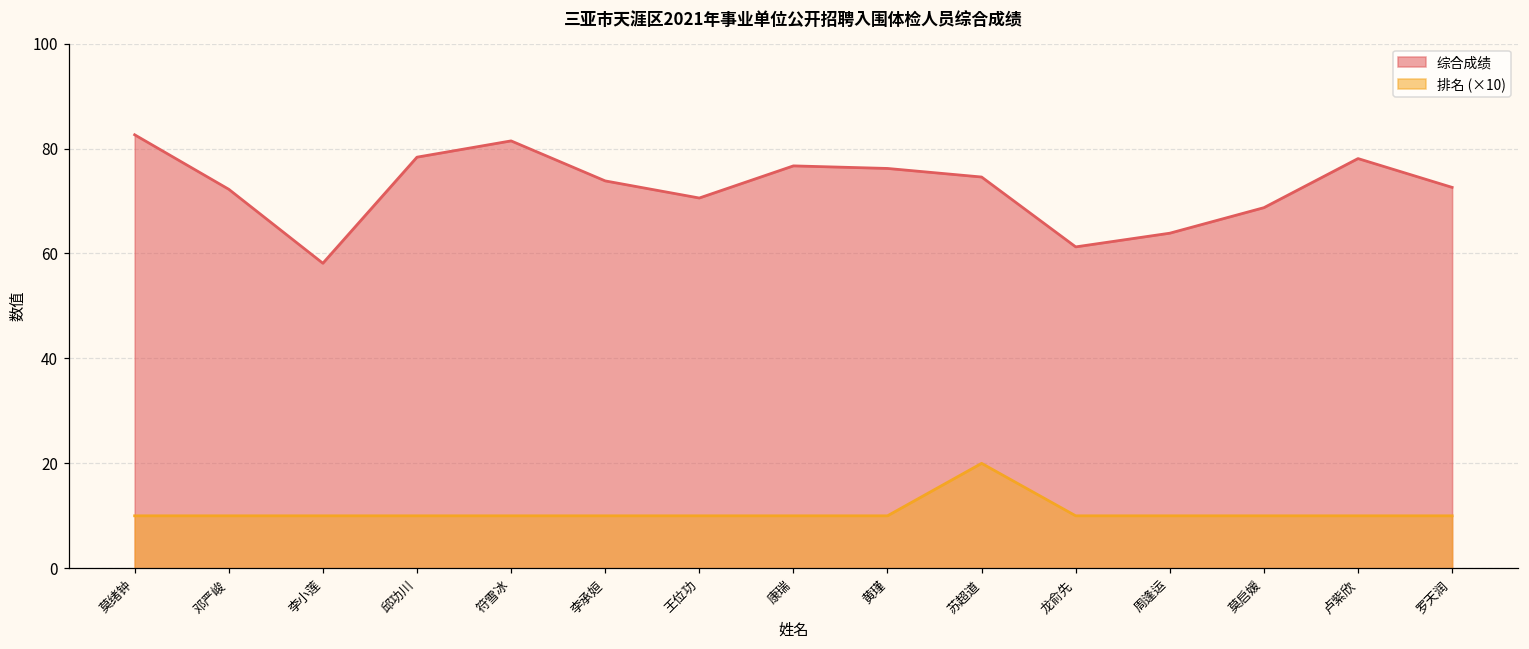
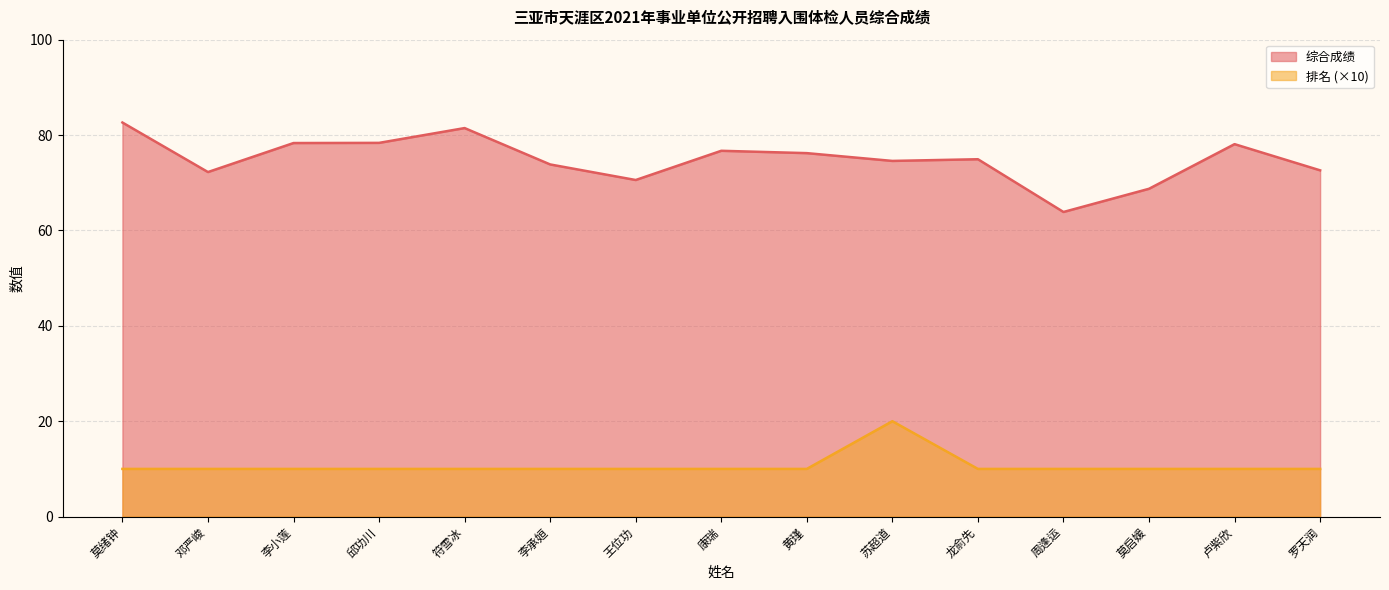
  {
    "综合成绩": {
      "莫绪钟": 83,
      "邓严峻": 72,
-     "李小莲": 58,
+     "李小莲": 78,
      "邱功川": 78,
      "符雪冰": 81,
      "李承姮": 74,
      "王位功": 71,
      "康瑞": 77,
      "黄瑾": 76,
      "苏超道": 75,
-     "龙俞先": 61,
+     "龙俞先": 75,
      "周逢运": 64,
      "莫启媛": 69,
      "卢紫欣": 78,
      "罗天润": 73
    },
    "排名 (×10)": {
      "莫绪钟": 10,
      "邓严峻": 10,
      "李小莲": 10,
      "邱功川": 10,
      "符雪冰": 10,
      "李承姮": 10,
      "王位功": 10,
      "康瑞": 10,
      "黄瑾": 10,
      "苏超道": 20,
      "龙俞先": 10,
      "周逢运": 10,
      "莫启媛": 10,
      "卢紫欣": 10,
      "罗天润": 10
    }
  }
